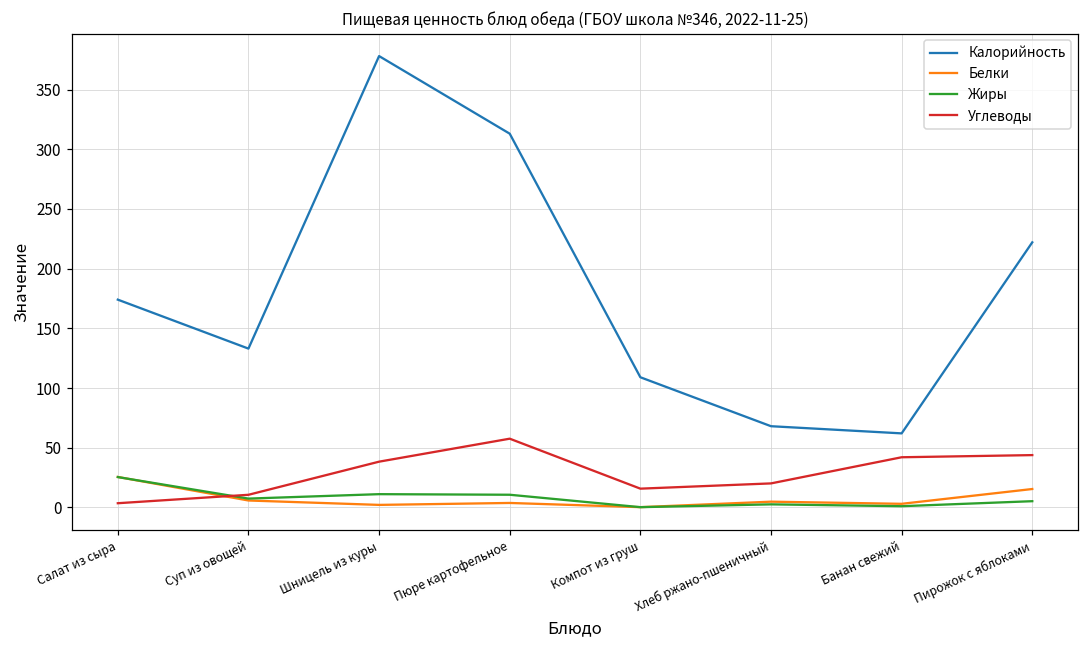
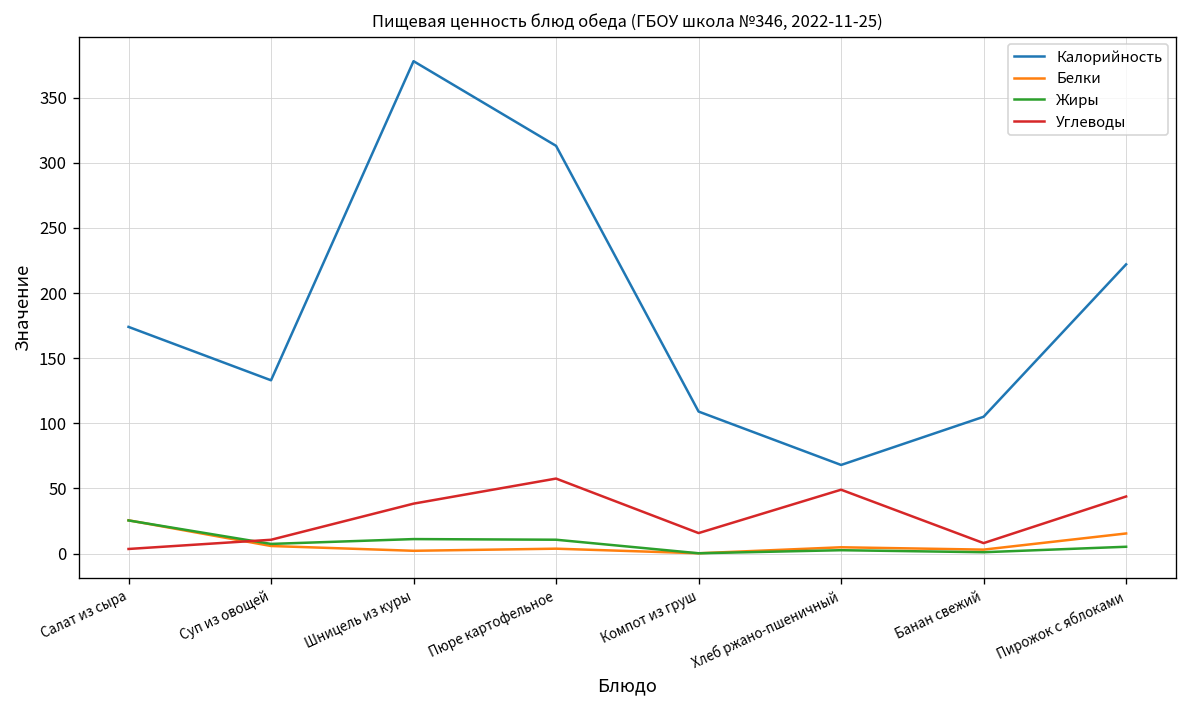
  {
    "Калорийность": {
      "Салат из сыра": 174,
      "Суп из овощей": 133,
      "Шницель из куры": 378,
      "Пюре картофельное": 313,
      "Компот из груш": 109,
      "Хлеб ржано-пшеничный": 68,
-     "Банан свежий": 62,
+     "Банан свежий": 105,
      "Пирожок с яблоками": 222
    },
    "Белки": {
      "Шницель из куры": 2,
      "Пюре картофельное": 4,
      "Пирожок с яблоками": 15
    },
    "Жиры": {
      "Шницель из куры": 11,
      "Пюре картофельное": 11,
      "Пирожок с яблоками": 5
    },
    "Углеводы": {
      "Салат из сыра": 4,
      "Суп из овощей": 11,
      "Шницель из куры": 38,
      "Пюре картофельное": 58,
      "Компот из груш": 16,
-     "Хлеб ржано-пшеничный": 20,
-     "Банан свежий": 42,
+     "Хлеб ржано-пшеничный": 49,
+     "Банан свежий": 8,
      "Пирожок с яблоками": 44
    }
  }
